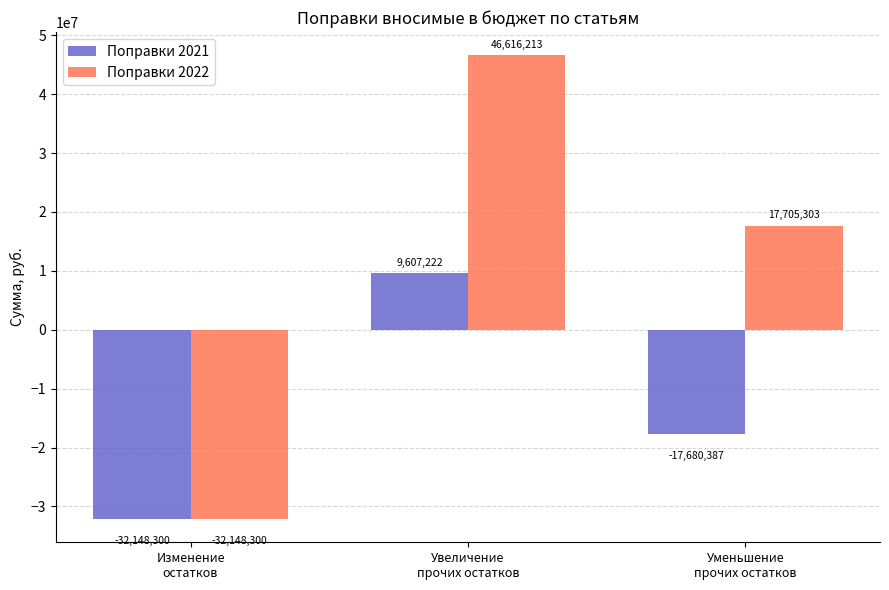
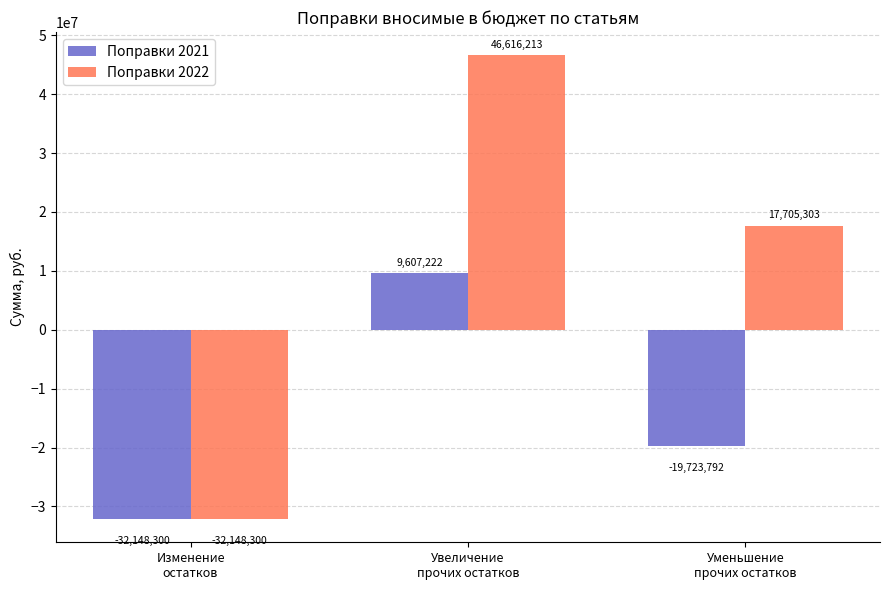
  {
    "Поправки 2021": {
      "Изменение остатков": "-32,148,300",
      "Увеличение прочих остатков": "9,607,222",
-     "Уменьшение прочих остатков": "-17,680,387"
+     "Уменьшение прочих остатков": "-19,723,792"
    },
    "Поправки 2022": {
      "Изменение остатков": "-32,148,300",
      "Увеличение прочих остатков": "46,616,213",
      "Уменьшение прочих остатков": "17,705,303"
    }
  }
